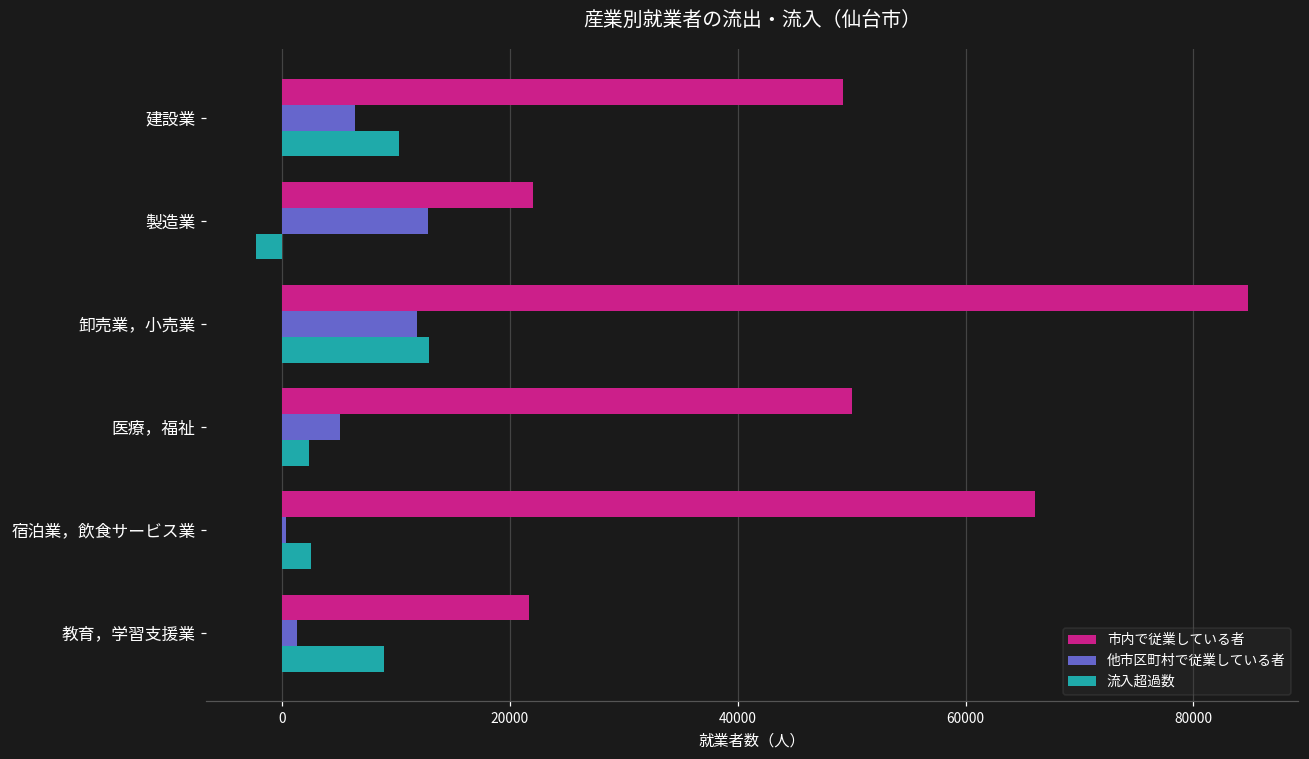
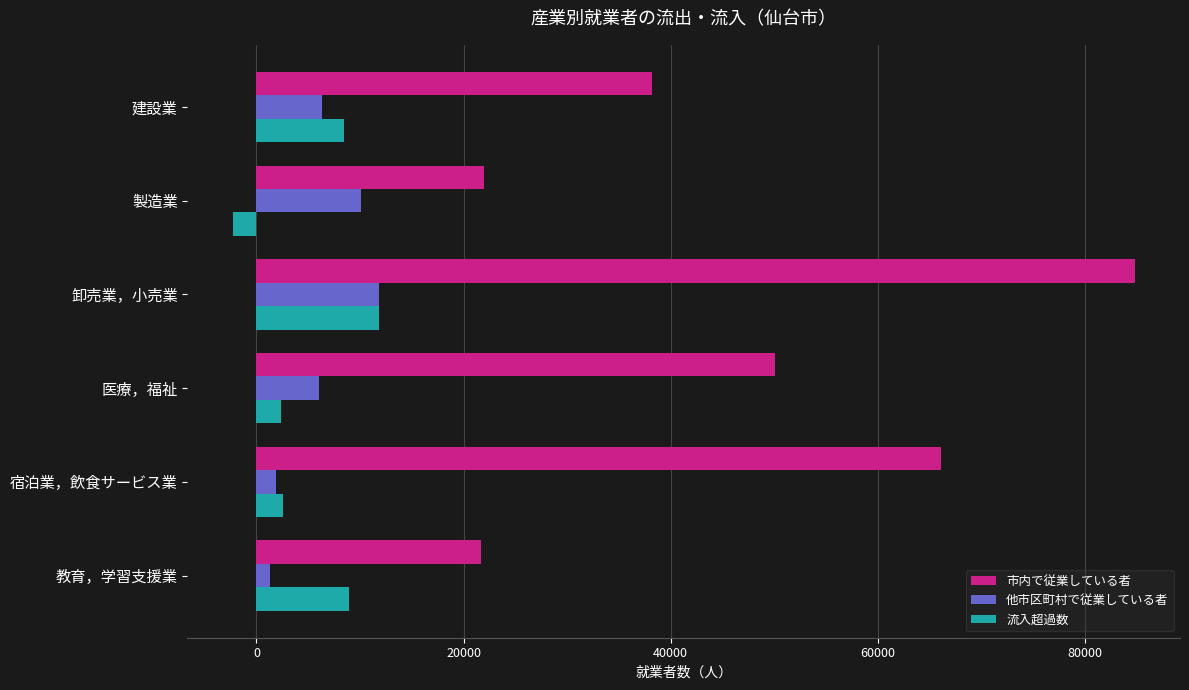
  {
    "市内で従業している者": {
-     "建設業": 49300,
+     "建設業": 38200,
      "製造業": 22000,
      "卸売業，小売業": 84800,
      "医療，福祉": 50000,
      "宿泊業，飲食サービス業": 66100,
      "教育，学習支援業": 21700
    },
    "他市区町村で従業している者": {
      "建設業": 6400,
-     "製造業": 12800,
+     "製造業": 10100,
      "卸売業，小売業": 11800,
-     "医療，福祉": 5100,
-     "宿泊業，飲食サービス業": 400,
+     "医療，福祉": 6000,
+     "宿泊業，飲食サービス業": 1900,
      "教育，学習支援業": 1300
    },
    "流入超過数": {
-     "建設業": 10200,
+     "建設業": 8400,
      "製造業": -2300,
-     "卸売業，小売業": 12900,
+     "卸売業，小売業": 11800,
      "医療，福祉": 2300,
      "宿泊業，飲食サービス業": 2500,
      "教育，学習支援業": 9000
    }
  }
